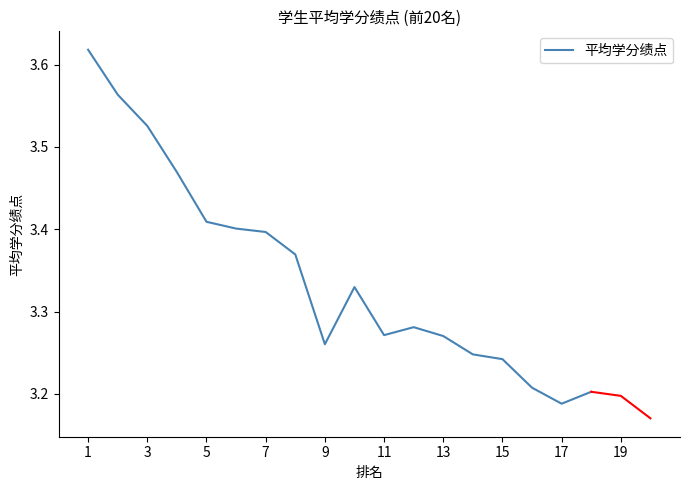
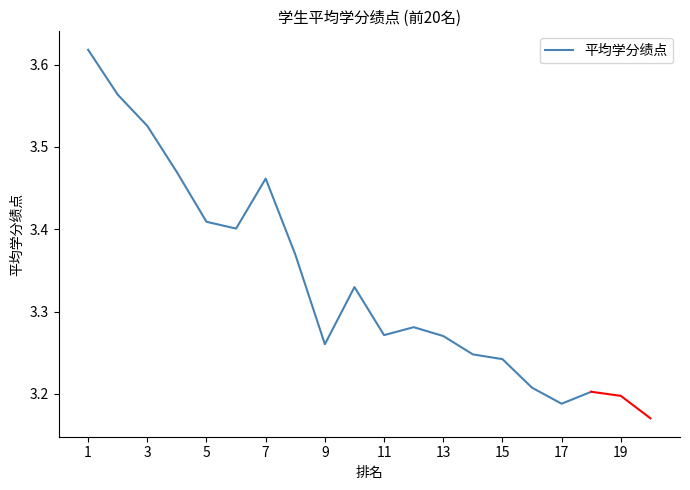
  {
    "平均学分绩点": {
      "1": 3.62,
      "3": 3.53,
      "5": 3.41,
-     "7": 3.40,
+     "7": 3.46,
      "9": 3.26,
      "11": 3.27,
      "13": 3.27,
      "15": 3.24,
      "17": 3.19
    }
  }
